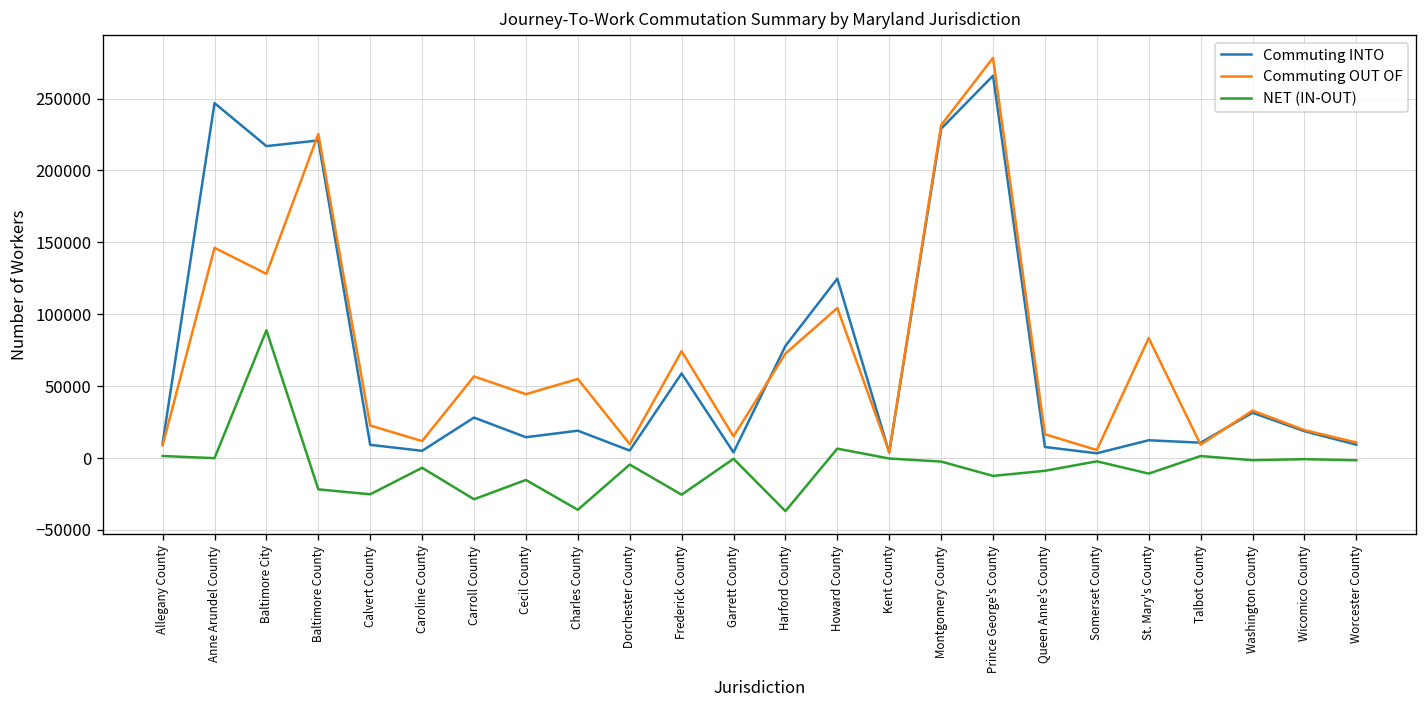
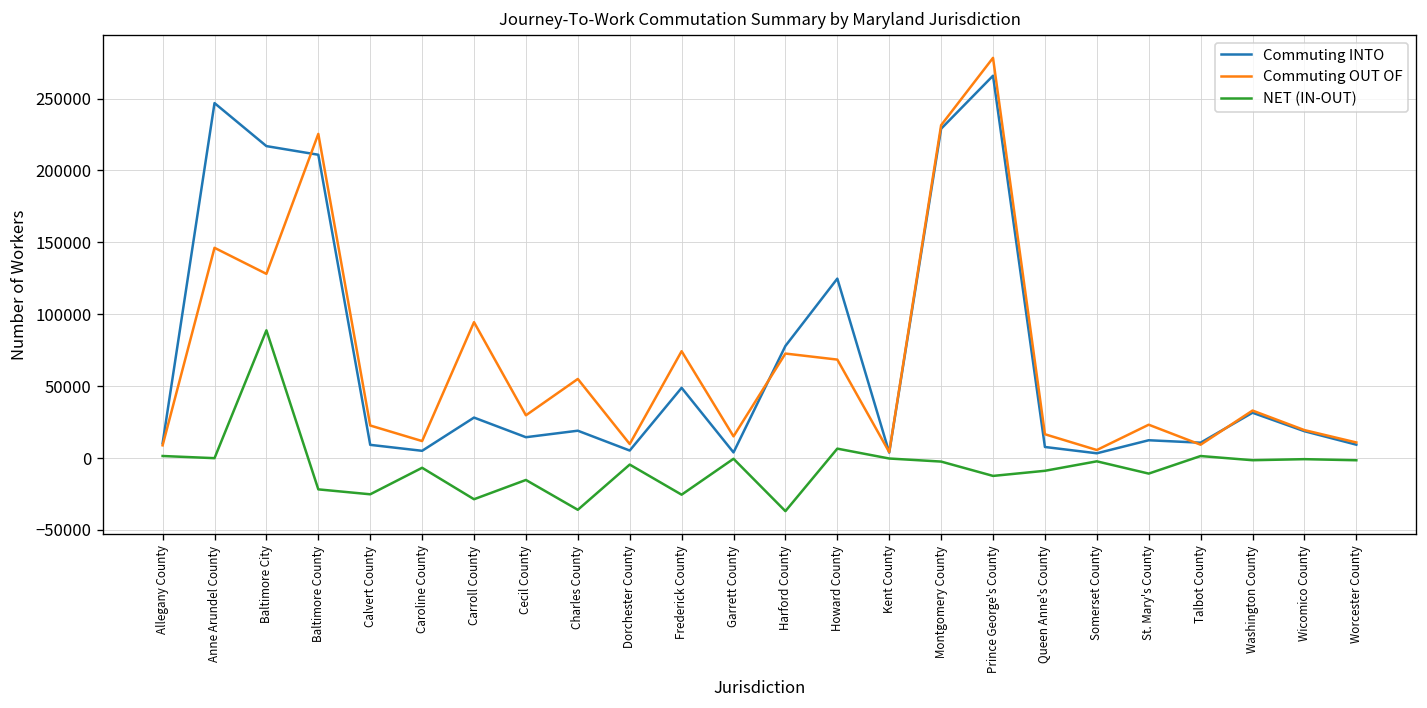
  {
    "Commuting INTO": {
      "Anne Arundel County": 247000,
      "Baltimore City": 217000,
-     "Baltimore County": 221000,
+     "Baltimore County": 211000,
      "Calvert County": 9000,
      "Caroline County": 5000,
      "Carroll County": 28000,
      "Cecil County": 14000,
      "Charles County": 19000,
      "Dorchester County": 5000,
-     "Frederick County": 59000,
+     "Frederick County": 49000,
      "Garrett County": 4000,
      "Harford County": 78000,
      "Howard County": 125000,
      "Montgomery County": 229000,
      "Prince George's County": 266000,
      "Queen Anne's County": 8000,
      "Somerset County": 3000,
      "St. Mary's County": 12000
    },
    "Commuting OUT OF": {
      "Anne Arundel County": 146000,
      "Baltimore City": 128000,
      "Baltimore County": 225000,
      "Calvert County": 23000,
      "Caroline County": 12000,
-     "Carroll County": 57000,
-     "Cecil County": 44000,
+     "Carroll County": 94000,
+     "Cecil County": 30000,
      "Charles County": 55000,
      "Dorchester County": 10000,
      "Frederick County": 74000,
      "Garrett County": 15000,
      "Harford County": 73000,
-     "Howard County": 104000,
+     "Howard County": 68000,
      "Montgomery County": 231000,
      "Prince George's County": 278000,
      "Queen Anne's County": 17000,
      "Somerset County": 6000,
-     "St. Mary's County": 83000
+     "St. Mary's County": 23000
    },
    "NET (IN-OUT)": {
      "Allegany County": 1000,
      "Anne Arundel County": 0,
      "Baltimore City": 89000,
      "Baltimore County": -22000,
      "Calvert County": -25000,
      "Caroline County": -7000,
      "Carroll County": -29000,
      "Cecil County": -15000,
      "Charles County": -36000,
      "Dorchester County": -5000,
      "Frederick County": -25000,
      "Garrett County": -1000,
      "Harford County": -37000,
      "Howard County": 7000,
      "Kent County": 0,
      "Montgomery County": -2000,
      "Prince George's County": -12000,
      "Queen Anne's County": -9000,
      "Somerset County": -2000,
      "St. Mary's County": -11000,
      "Talbot County": 1000,
      "Washington County": -2000,
      "Wicomico County": -1000,
      "Worcester County": -2000
    }
  }
